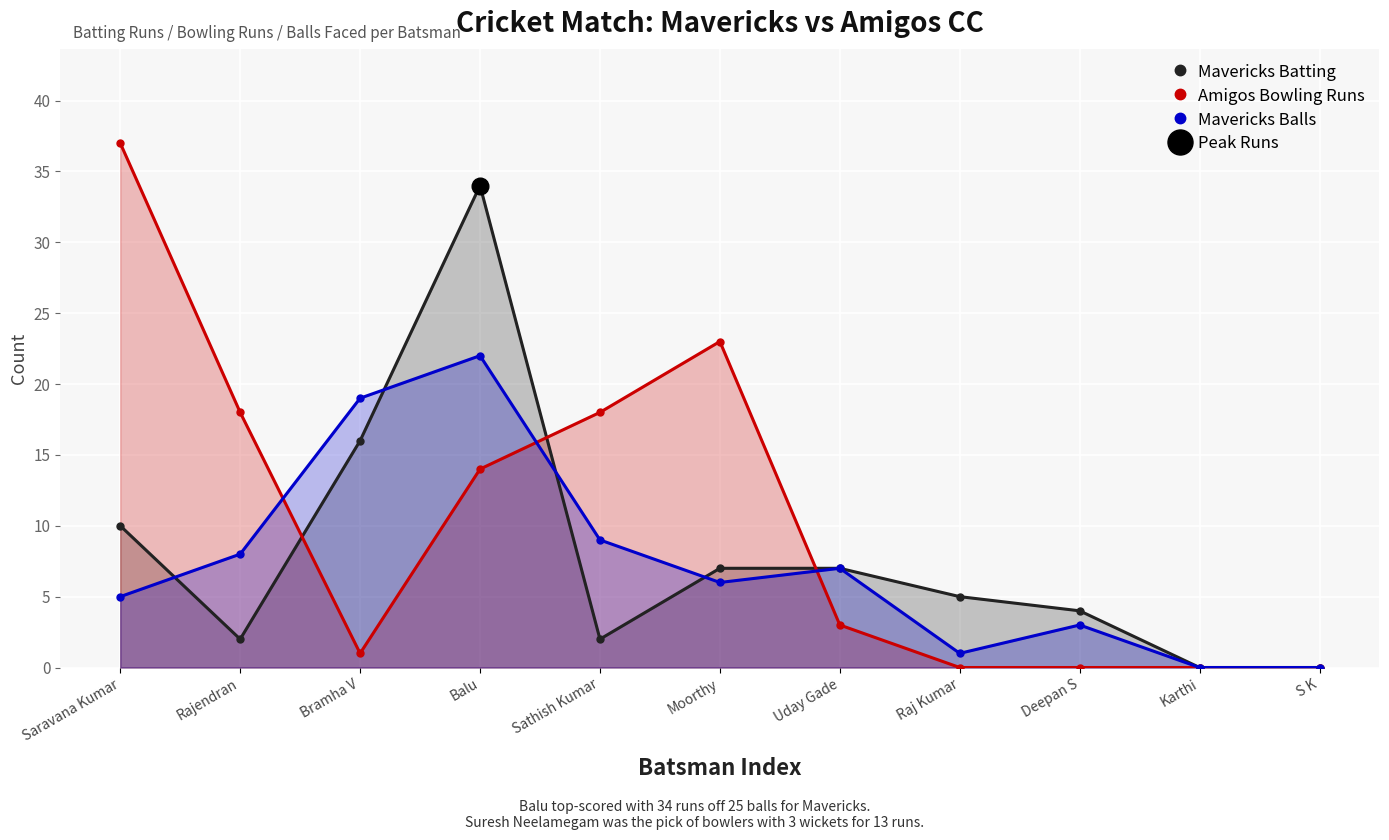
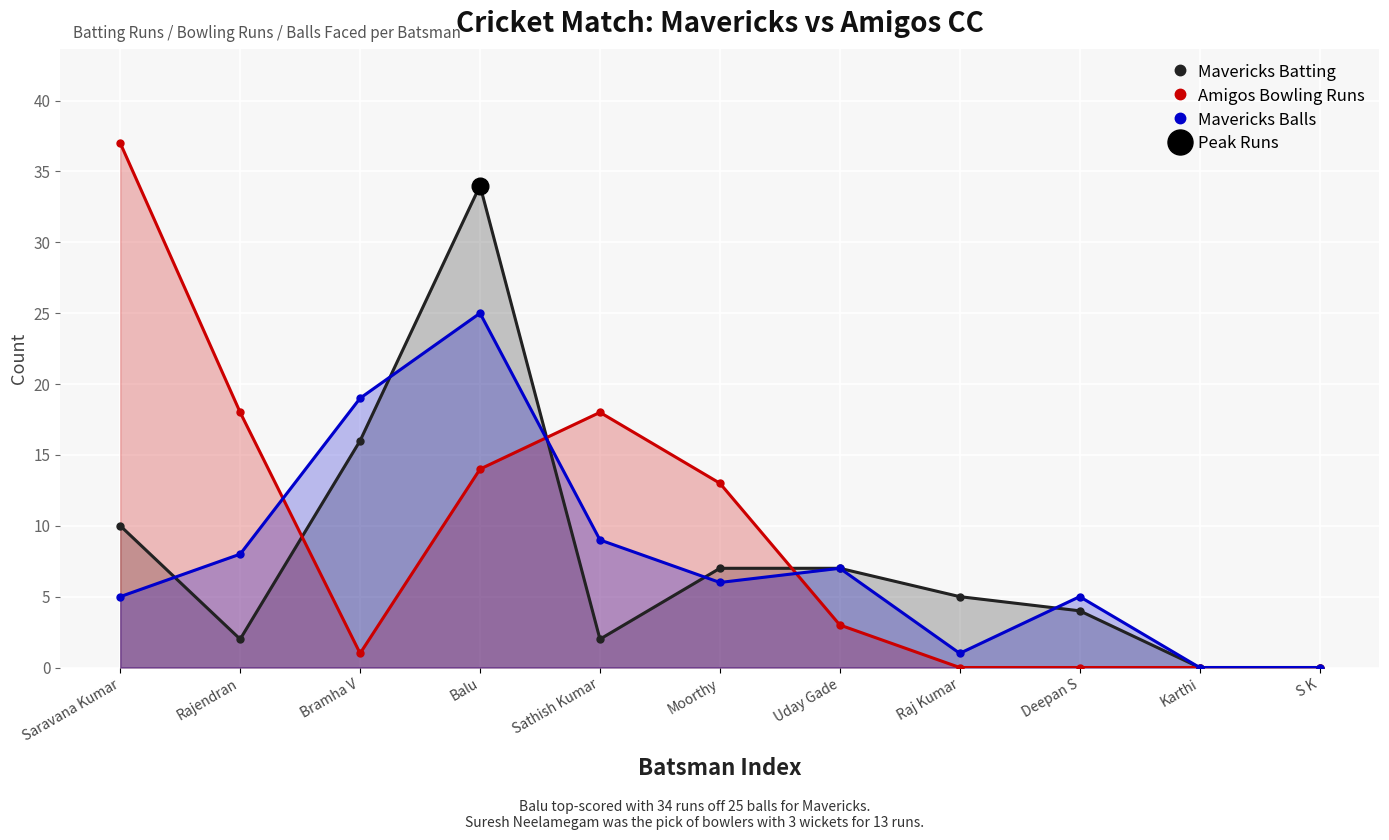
  {
    "Amigos Bowling Runs": {
      "Saravana Kumar": 37,
      "Rajendran": 18,
      "Bramha V": 1,
      "Balu": 14,
      "Sathish Kumar": 18,
-     "Moorthy": 23,
+     "Moorthy": 13,
      "Uday Gade": 3,
      "Raj Kumar": 0,
      "Deepan S": 0
    },
    "Mavericks Balls": {
      "Saravana Kumar": 5,
      "Rajendran": 8,
      "Bramha V": 19,
-     "Balu": 22,
+     "Balu": 25,
      "Sathish Kumar": 9,
      "Moorthy": 6,
      "Raj Kumar": 1,
-     "Deepan S": 3
+     "Deepan S": 5
    }
  }
